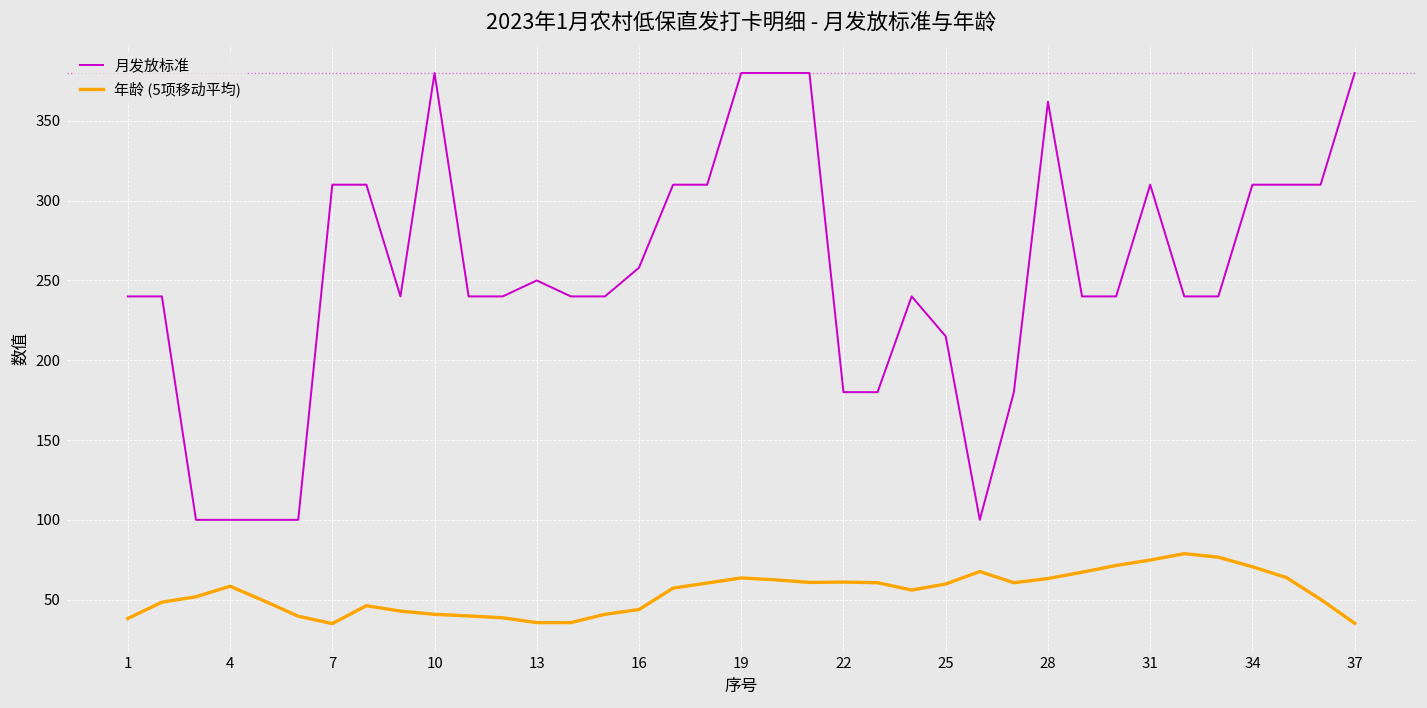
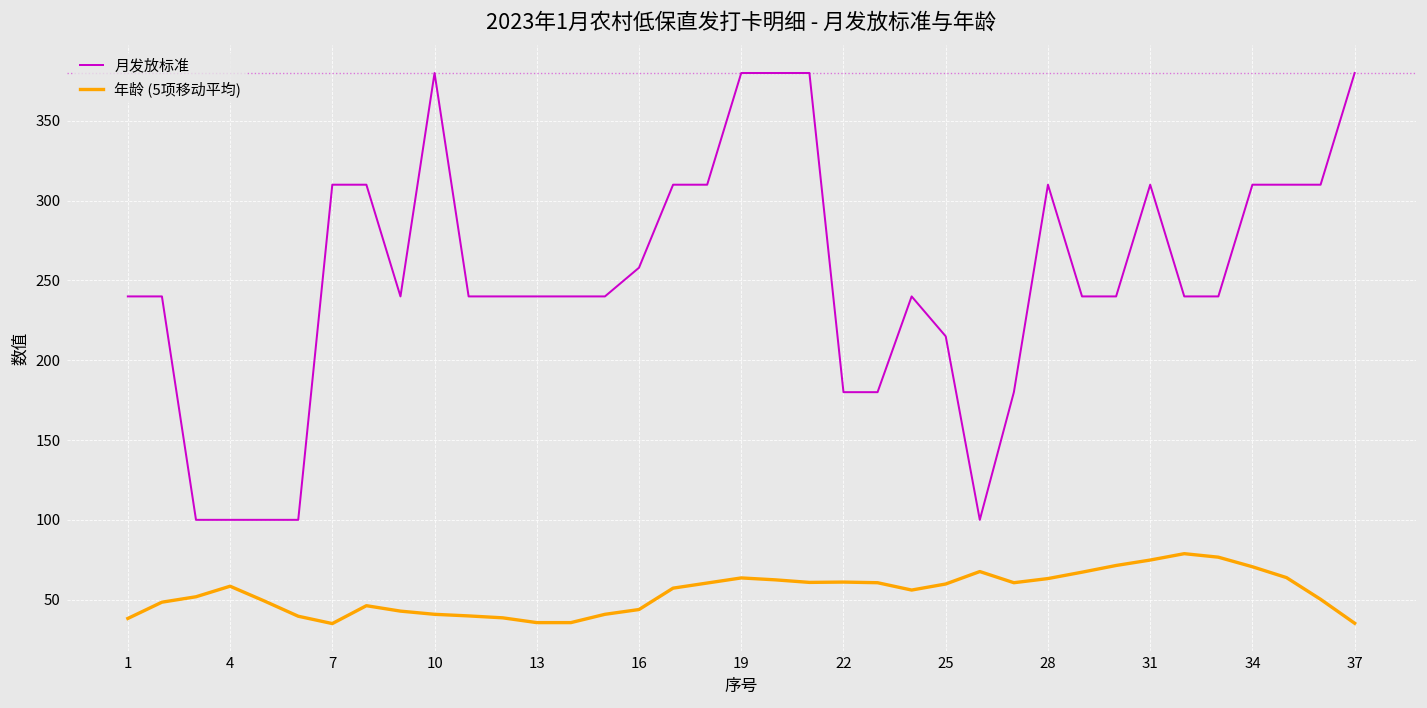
  {
    "月发放标准": {
      "1": 240,
      "4": 100,
      "7": 310,
      "10": 380,
-     "13": 250,
+     "13": 240,
      "16": 258,
      "19": 380,
      "22": 180,
      "25": 215,
-     "28": 362,
+     "28": 310,
      "31": 310,
      "34": 310,
      "37": 380
    },
    "年龄 (5项移动平均)": {
      "1": 38,
      "4": 58,
      "7": 35,
      "10": 41,
      "13": 36,
      "16": 44,
      "19": 64,
      "22": 61,
      "25": 60,
      "28": 63,
      "31": 75,
      "34": 71,
      "37": 35
    }
  }
